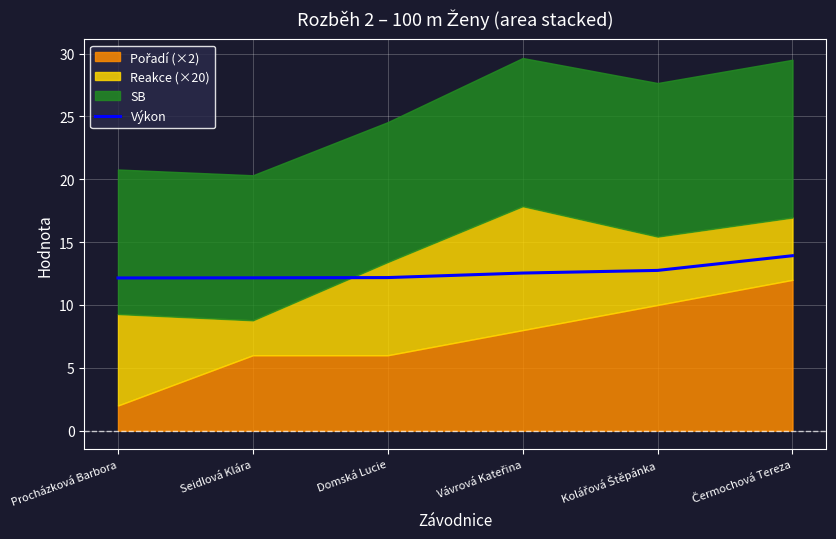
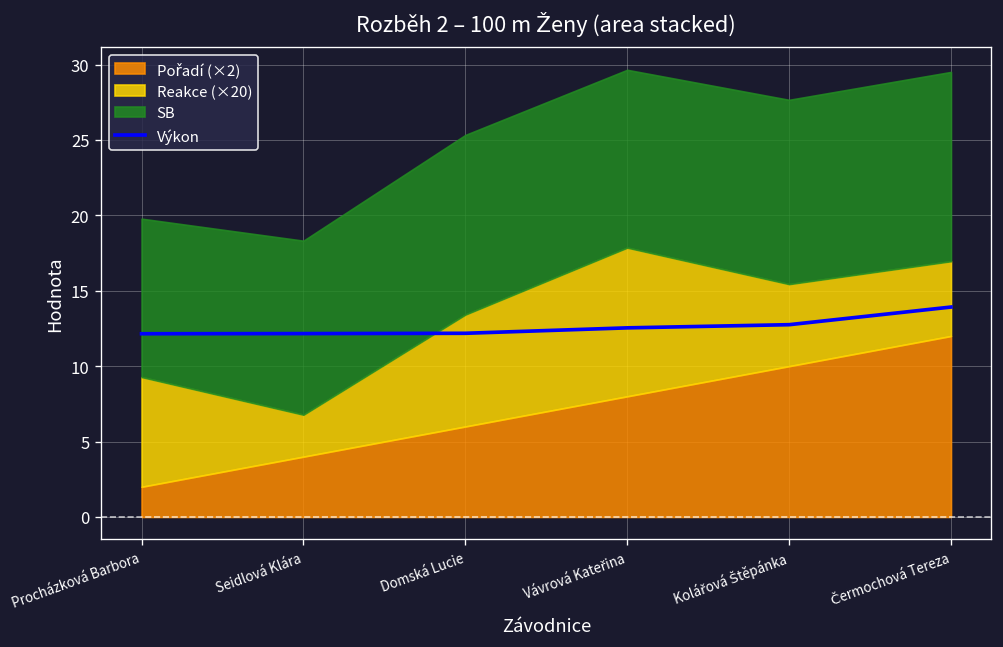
  {
    "Výkon": {
      "Procházková Barbora": 12.2,
      "Seidlová Klára": 12.2,
      "Domská Lucie": 12.2,
      "Vávrová Kateřina": 12.5,
      "Kolářová Štěpánka": 12.8,
      "Čermochová Tereza": 13.9
    },
    "Pořadí (×2)": {
      "Procházková Barbora": 2.0,
-     "Seidlová Klára": 6.0,
+     "Seidlová Klára": 4.0,
      "Domská Lucie": 6.0,
      "Vávrová Kateřina": 8.0,
      "Kolářová Štěpánka": 10.0,
      "Čermochová Tereza": 12.0
    },
    "Reakce (×20)": {
      "Procházková Barbora": 7.3,
      "Seidlová Klára": 2.8,
      "Domská Lucie": 7.4,
      "Vávrová Kateřina": 9.9,
      "Kolářová Štěpánka": 5.4,
      "Čermochová Tereza": 5.0
    },
    "SB": {
-     "Procházková Barbora": 11.5,
+     "Procházková Barbora": 10.5,
      "Seidlová Klára": 11.5,
-     "Domská Lucie": 11.1,
+     "Domská Lucie": 11.9,
      "Vávrová Kateřina": 11.8,
      "Kolářová Štěpánka": 12.2,
      "Čermochová Tereza": 12.6
    }
  }
